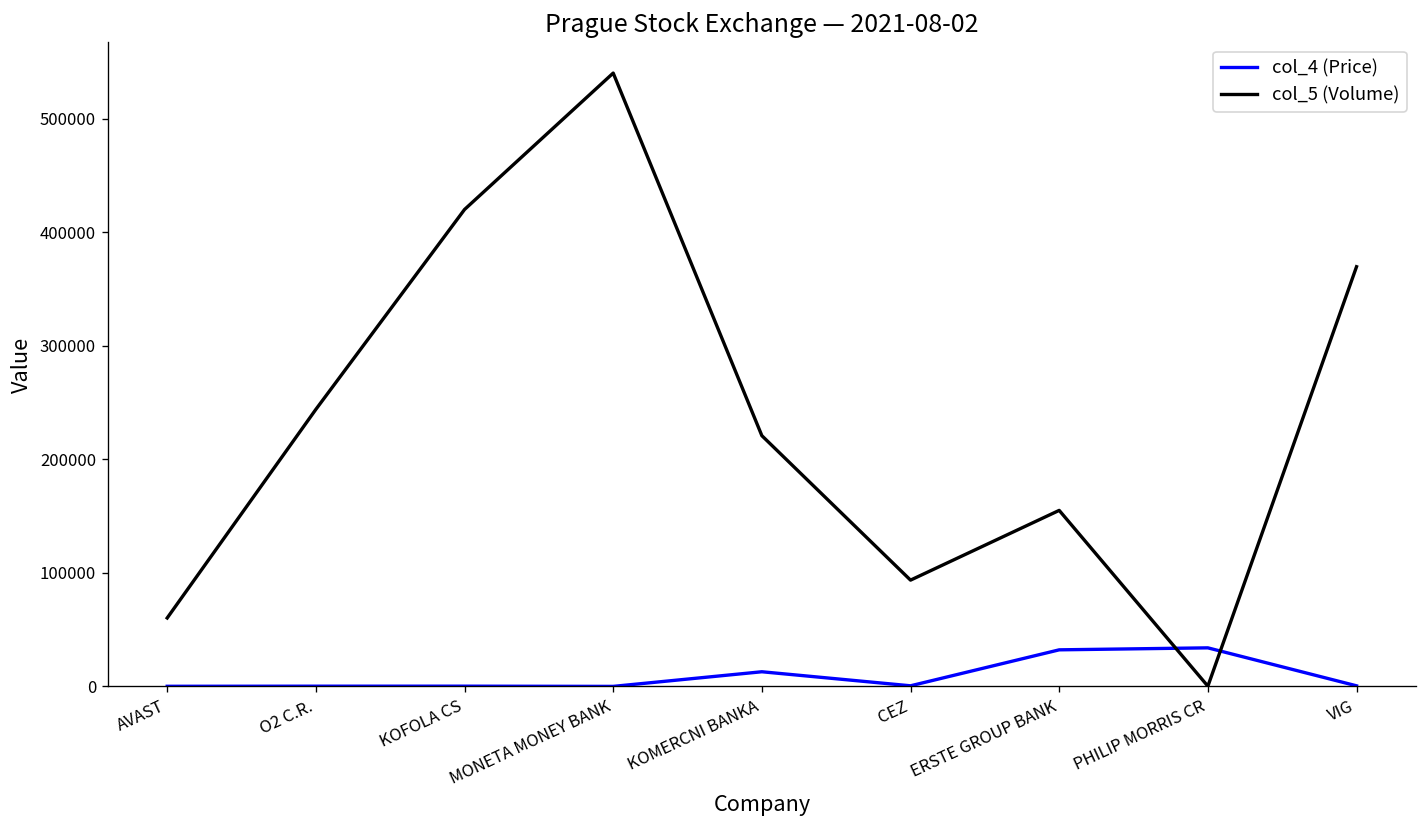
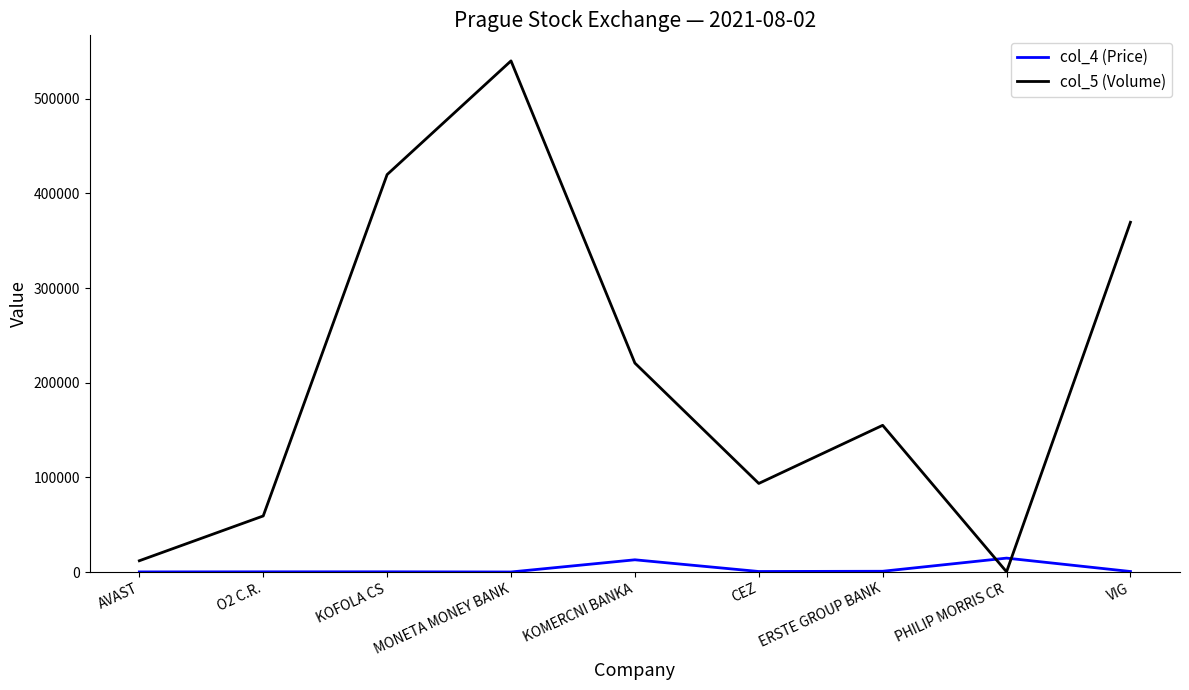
  {
    "col_4 (Price)": {
      "AVAST": 0,
      "O2 C.R.": 0,
      "KOFOLA CS": 0,
      "MONETA MONEY BANK": 0,
      "KOMERCNI BANKA": 10000,
      "CEZ": 0,
-     "ERSTE GROUP BANK": 30000,
-     "PHILIP MORRIS CR": 30000,
+     "ERSTE GROUP BANK": 0,
+     "PHILIP MORRIS CR": 10000,
      "VIG": 0
    },
    "col_5 (Volume)": {
-     "AVAST": 60000,
-     "O2 C.R.": 240000,
+     "AVAST": 10000,
+     "O2 C.R.": 60000,
      "KOFOLA CS": 420000,
      "MONETA MONEY BANK": 540000,
      "KOMERCNI BANKA": 220000,
      "CEZ": 90000,
      "ERSTE GROUP BANK": 160000,
      "PHILIP MORRIS CR": 0,
      "VIG": 370000
    }
  }
